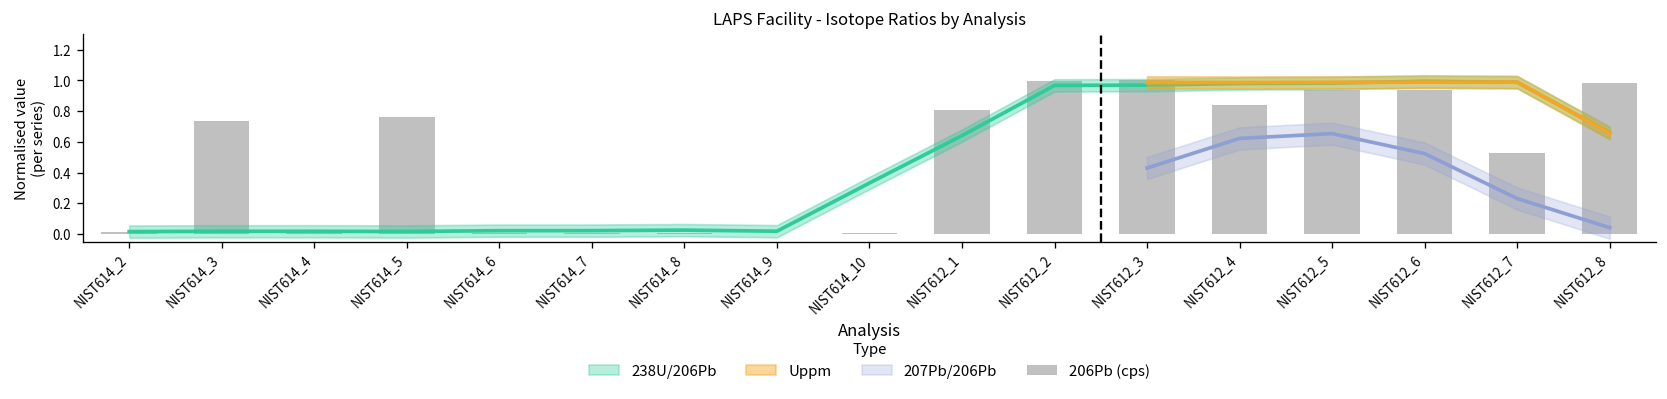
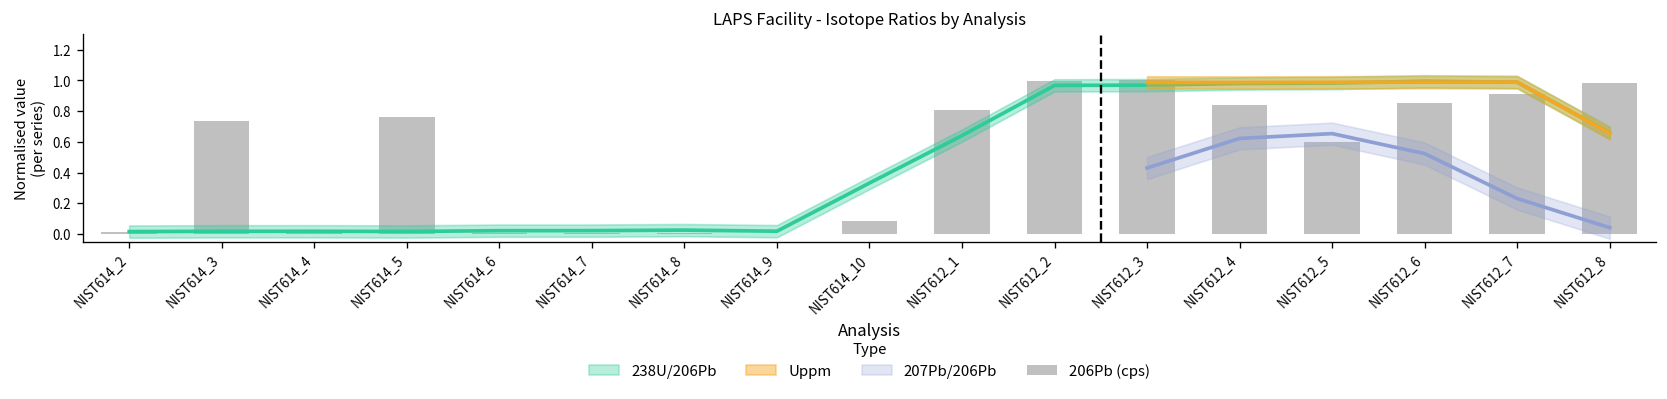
  {
    "206Pb (cps)": {
      "NIST614_3": 0.74,
      "NIST614_5": 0.76,
      "NIST614_9": 0.00,
-     "NIST614_10": 0.01,
+     "NIST614_10": 0.09,
      "NIST612_1": 0.80,
      "NIST612_2": 1.00,
      "NIST612_3": 1.00,
      "NIST612_4": 0.84,
-     "NIST612_5": 0.94,
-     "NIST612_6": 0.94,
-     "NIST612_7": 0.53,
+     "NIST612_5": 0.60,
+     "NIST612_6": 0.85,
+     "NIST612_7": 0.91,
      "NIST612_8": 0.98
    }
  }
